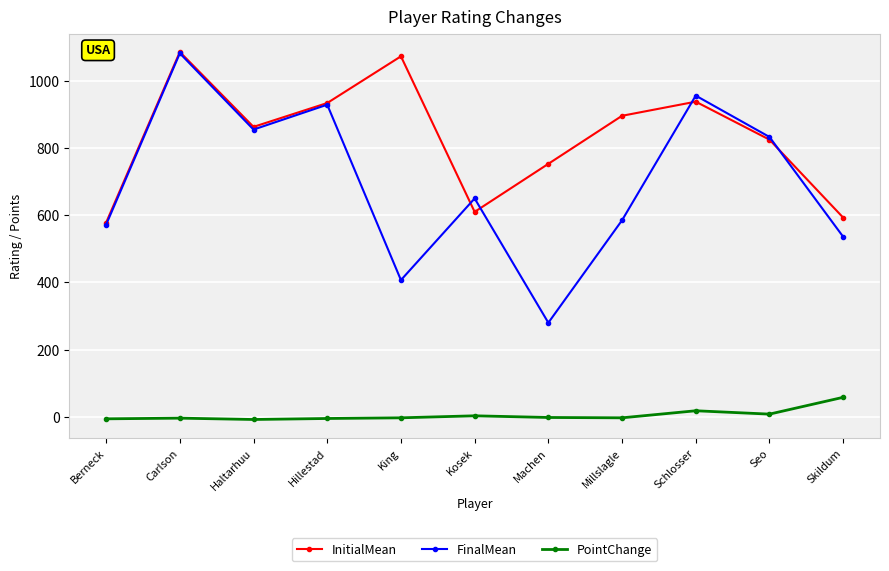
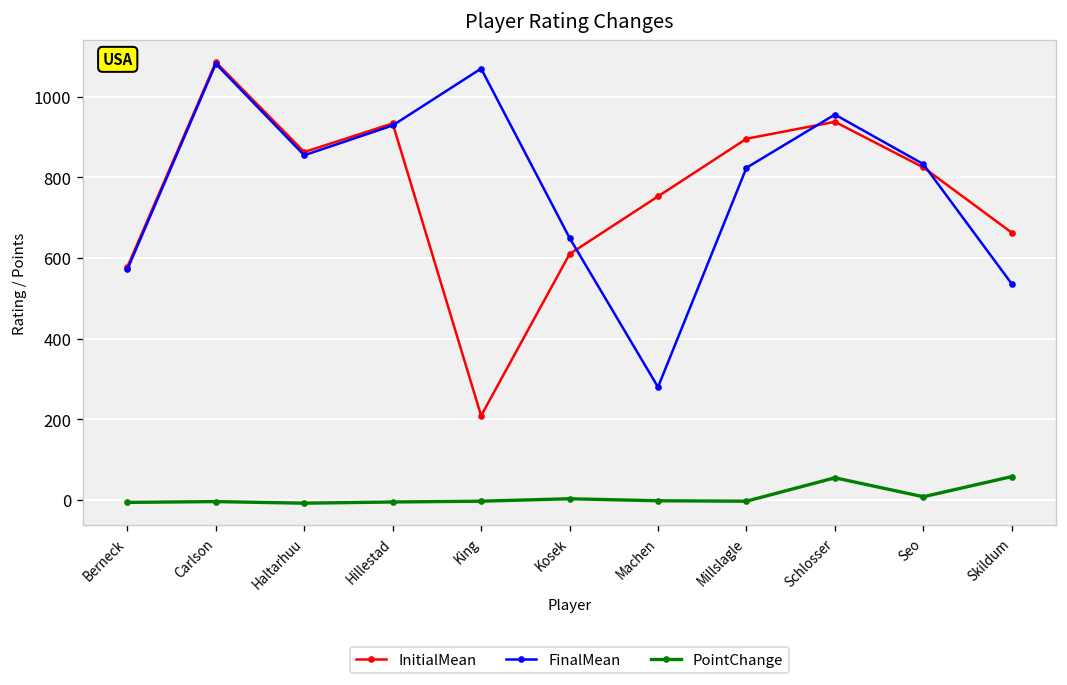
  {
    "InitialMean": {
      "Haltarhuu": 860,
-     "King": 1070,
+     "King": 210,
      "Kosek": 610,
      "Machen": 750,
      "Millslagle": 900,
      "Schlosser": 940,
      "Seo": 830,
-     "Skildum": 590
+     "Skildum": 660
    },
    "FinalMean": {
      "Haltarhuu": 860,
-     "King": 410,
+     "King": 1070,
      "Kosek": 650,
      "Machen": 280,
-     "Millslagle": 590,
+     "Millslagle": 820,
      "Schlosser": 960,
      "Seo": 830,
      "Skildum": 540
    },
    "PointChange": {
      "Berneck": -10,
      "Carlson": 0,
      "Haltarhuu": -10,
      "Hillestad": -10,
      "King": 0,
      "Kosek": 0,
      "Machen": 0,
      "Millslagle": 0,
-     "Schlosser": 20,
+     "Schlosser": 60,
      "Seo": 10,
      "Skildum": 60
    }
  }
